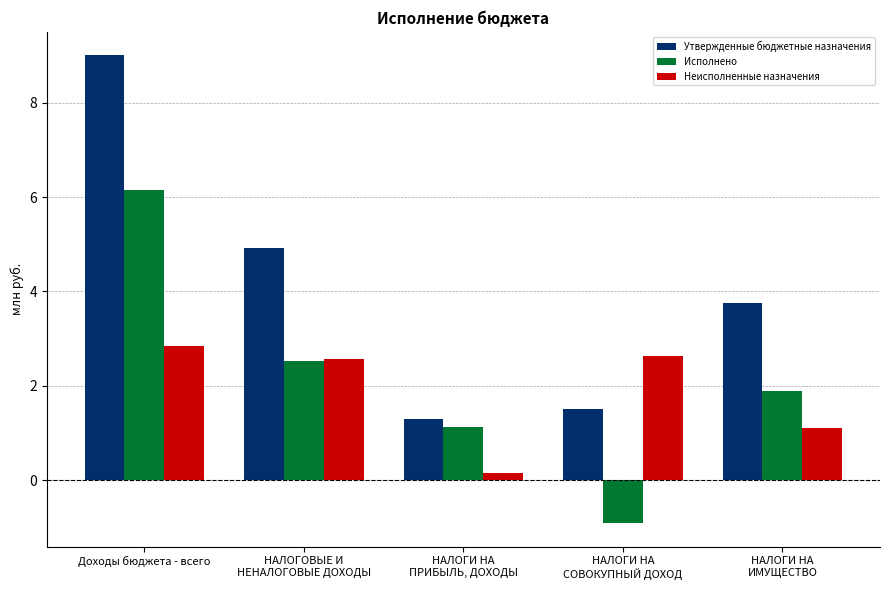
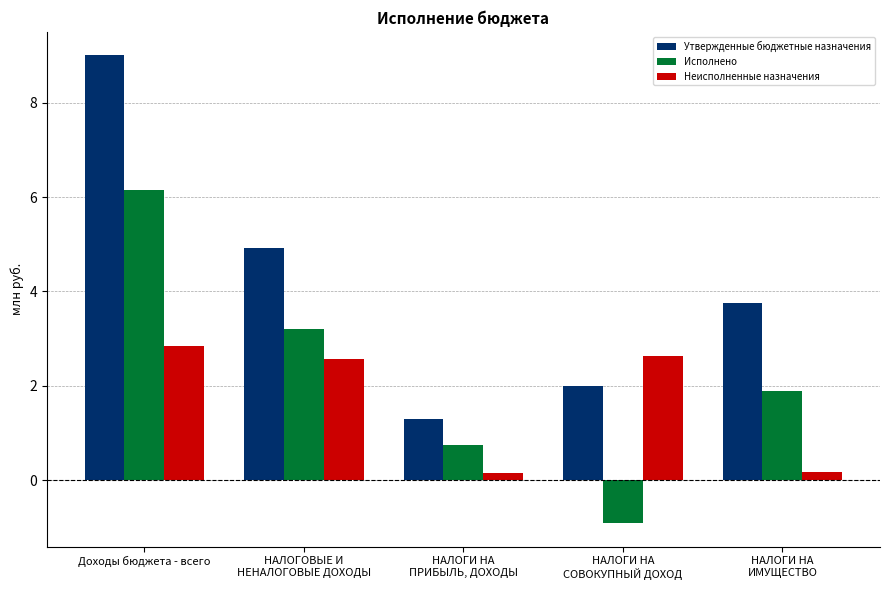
  {
    "Утвержденные бюджетные назначения": {
      "Доходы бюджета - всего": 9.0,
      "НАЛОГОВЫЕ И НЕНАЛОГОВЫЕ ДОХОДЫ": 4.9,
      "НАЛОГИ НА ПРИБЫЛЬ, ДОХОДЫ": 1.3,
-     "НАЛОГИ НА СОВОКУПНЫЙ ДОХОД": 1.5,
+     "НАЛОГИ НА СОВОКУПНЫЙ ДОХОД": 2.0,
      "НАЛОГИ НА ИМУЩЕСТВО": 3.8
    },
    "Исполнено": {
      "Доходы бюджета - всего": 6.2,
-     "НАЛОГОВЫЕ И НЕНАЛОГОВЫЕ ДОХОДЫ": 2.5,
-     "НАЛОГИ НА ПРИБЫЛЬ, ДОХОДЫ": 1.1,
+     "НАЛОГОВЫЕ И НЕНАЛОГОВЫЕ ДОХОДЫ": 3.2,
+     "НАЛОГИ НА ПРИБЫЛЬ, ДОХОДЫ": 0.8,
      "НАЛОГИ НА СОВОКУПНЫЙ ДОХОД": -0.9,
      "НАЛОГИ НА ИМУЩЕСТВО": 1.9
    },
    "Неисполненные назначения": {
      "Доходы бюджета - всего": 2.9,
      "НАЛОГОВЫЕ И НЕНАЛОГОВЫЕ ДОХОДЫ": 2.6,
      "НАЛОГИ НА ПРИБЫЛЬ, ДОХОДЫ": 0.2,
      "НАЛОГИ НА СОВОКУПНЫЙ ДОХОД": 2.6,
-     "НАЛОГИ НА ИМУЩЕСТВО": 1.1
+     "НАЛОГИ НА ИМУЩЕСТВО": 0.2
    }
  }
